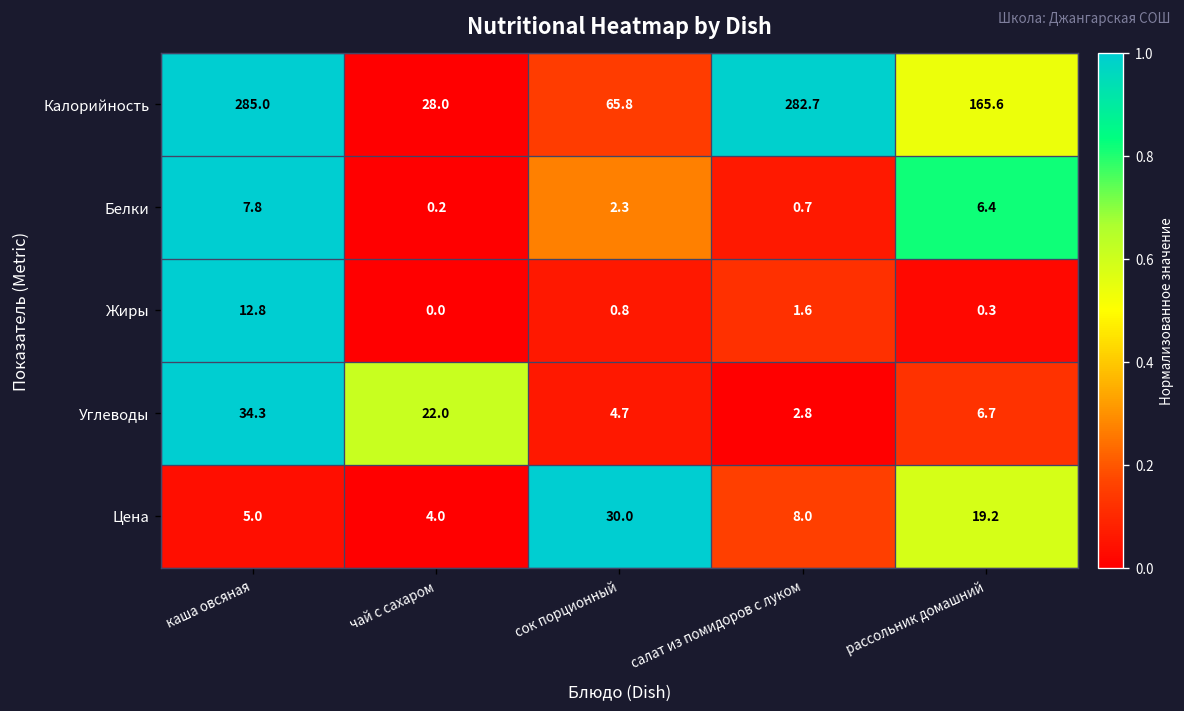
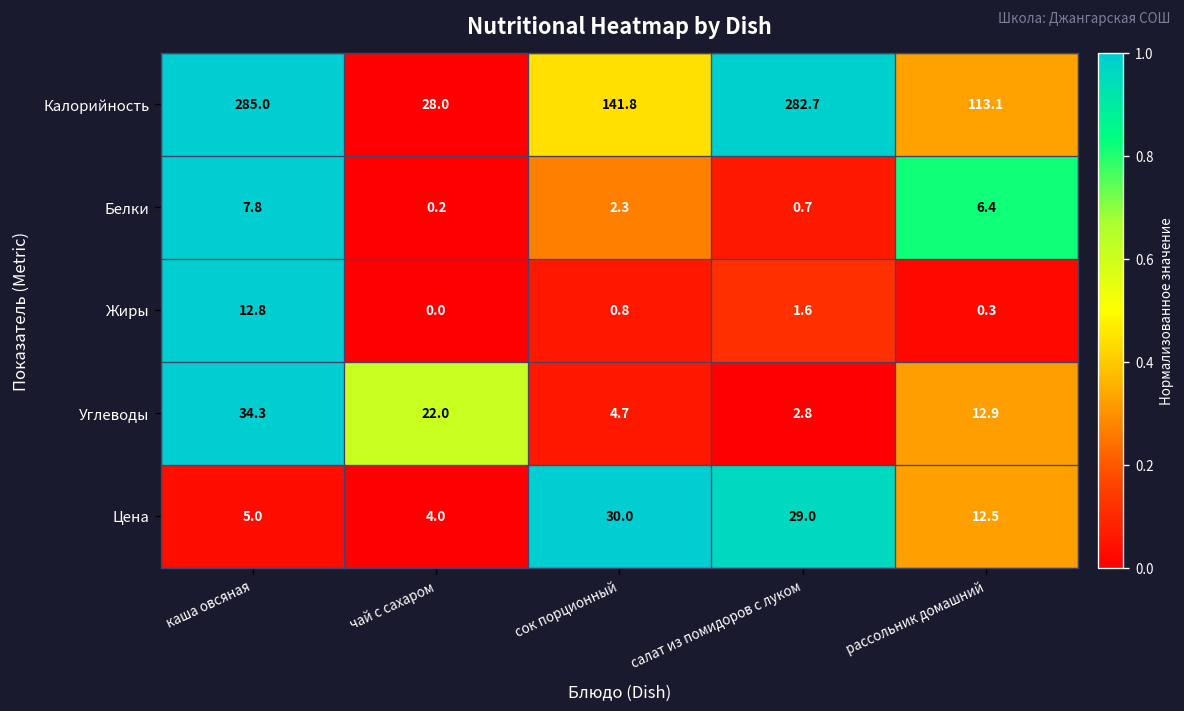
  {
    "Калорийность": {
      "каша овсяная": 285.0,
      "чай с сахаром": 28.0,
-     "сок порционный": 65.8,
+     "сок порционный": 141.8,
      "салат из помидоров с луком": 282.7,
-     "рассольник домашний": 165.6
+     "рассольник домашний": 113.1
    },
    "Белки": {
      "каша овсяная": 7.8,
      "чай с сахаром": 0.2,
      "сок порционный": 2.3,
      "салат из помидоров с луком": 0.7,
      "рассольник домашний": 6.4
    },
    "Жиры": {
      "каша овсяная": 12.8,
      "чай с сахаром": 0.0,
      "сок порционный": 0.8,
      "салат из помидоров с луком": 1.6,
      "рассольник домашний": 0.3
    },
    "Углеводы": {
      "каша овсяная": 34.3,
      "чай с сахаром": 22.0,
      "сок порционный": 4.7,
      "салат из помидоров с луком": 2.8,
-     "рассольник домашний": 6.7
+     "рассольник домашний": 12.9
    },
    "Цена": {
      "каша овсяная": 5.0,
      "чай с сахаром": 4.0,
      "сок порционный": 30.0,
-     "салат из помидоров с луком": 8.0,
-     "рассольник домашний": 19.2
+     "салат из помидоров с луком": 29.0,
+     "рассольник домашний": 12.5
    }
  }
